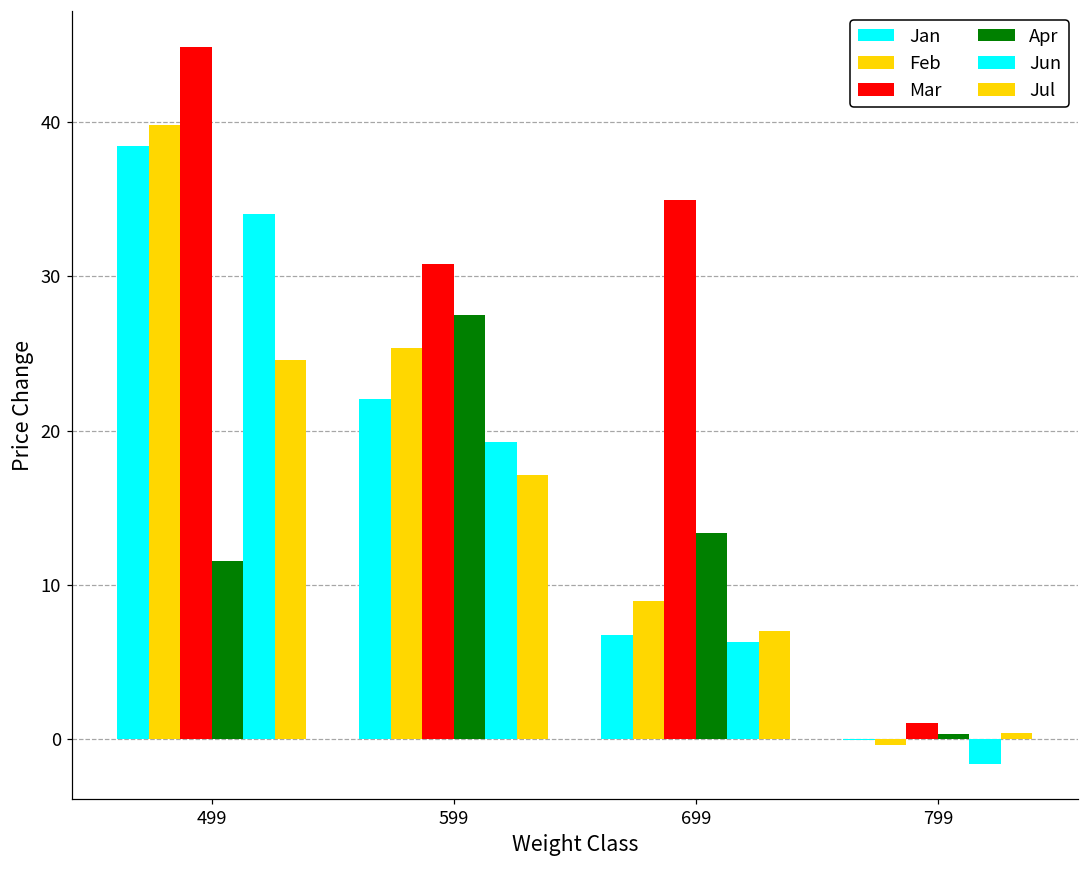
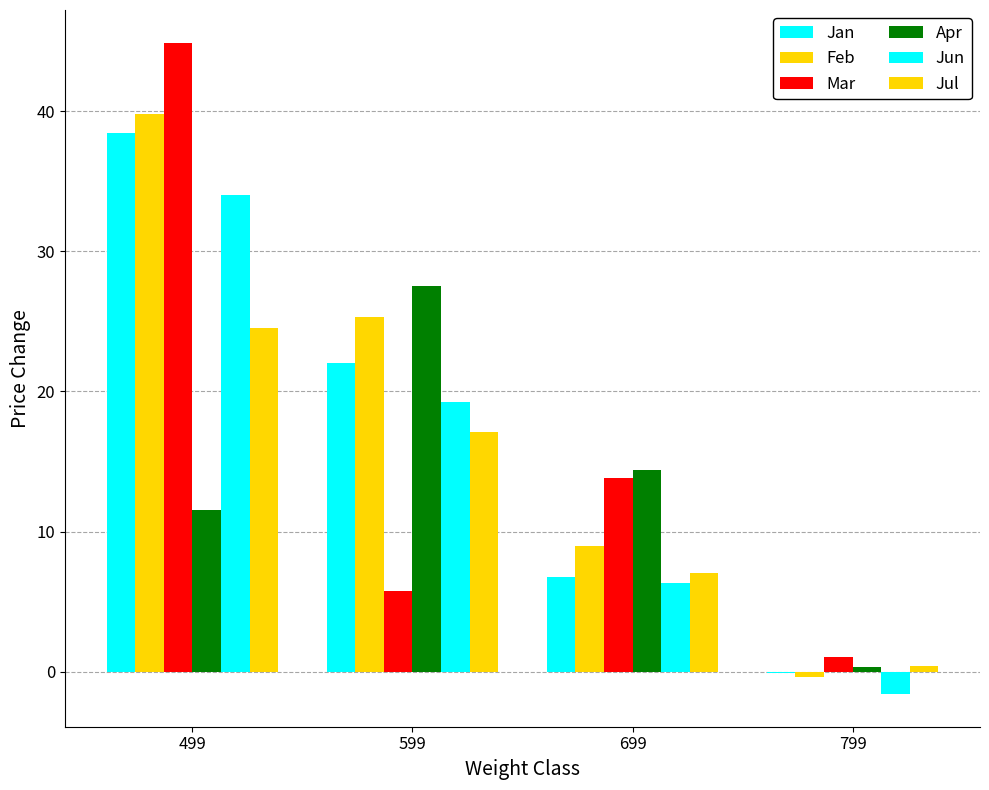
  {
    "Mar": {
      "499": 44.9,
-     "599": 30.8,
-     "699": 35.0,
+     "599": 5.8,
+     "699": 13.8,
      "799": 1.0
    },
    "Apr": {
      "499": 11.5,
      "599": 27.5,
-     "699": 13.3,
+     "699": 14.4,
      "799": 0.3
    }
  }
